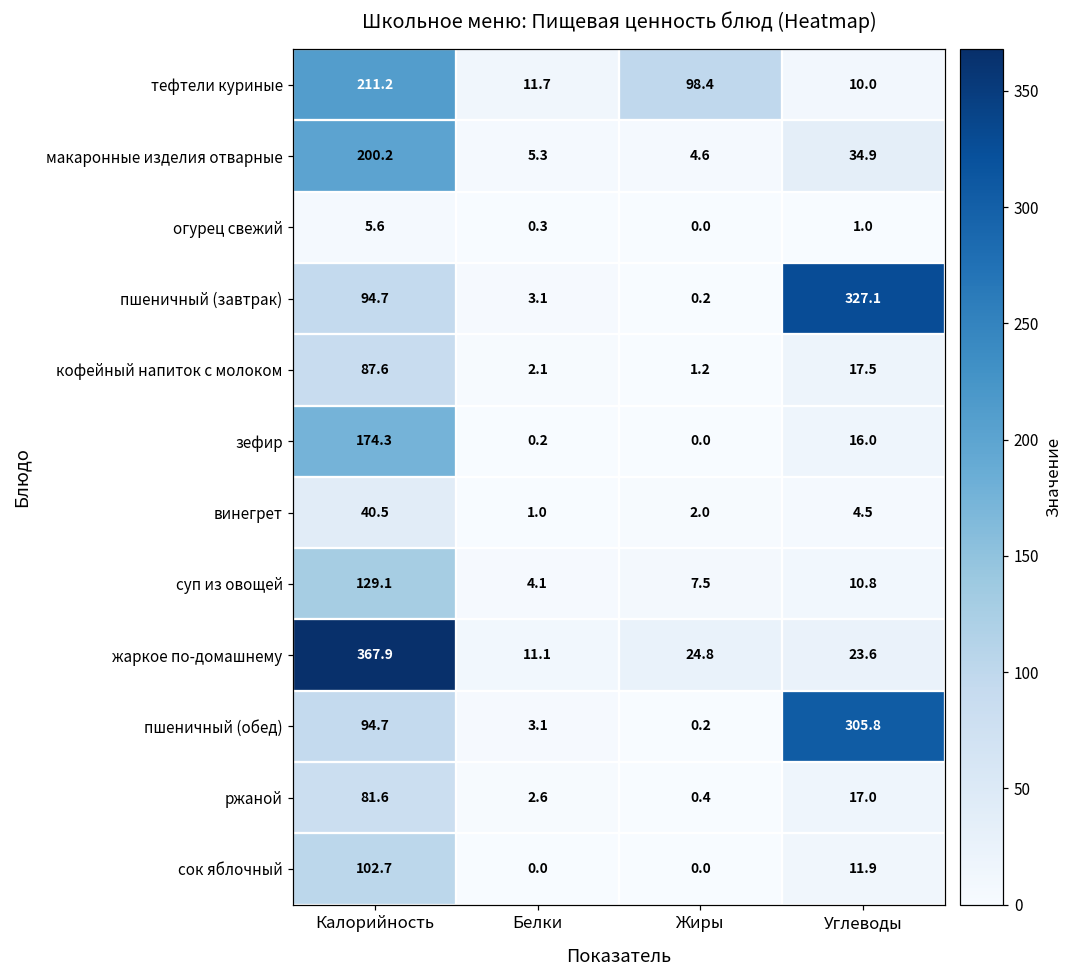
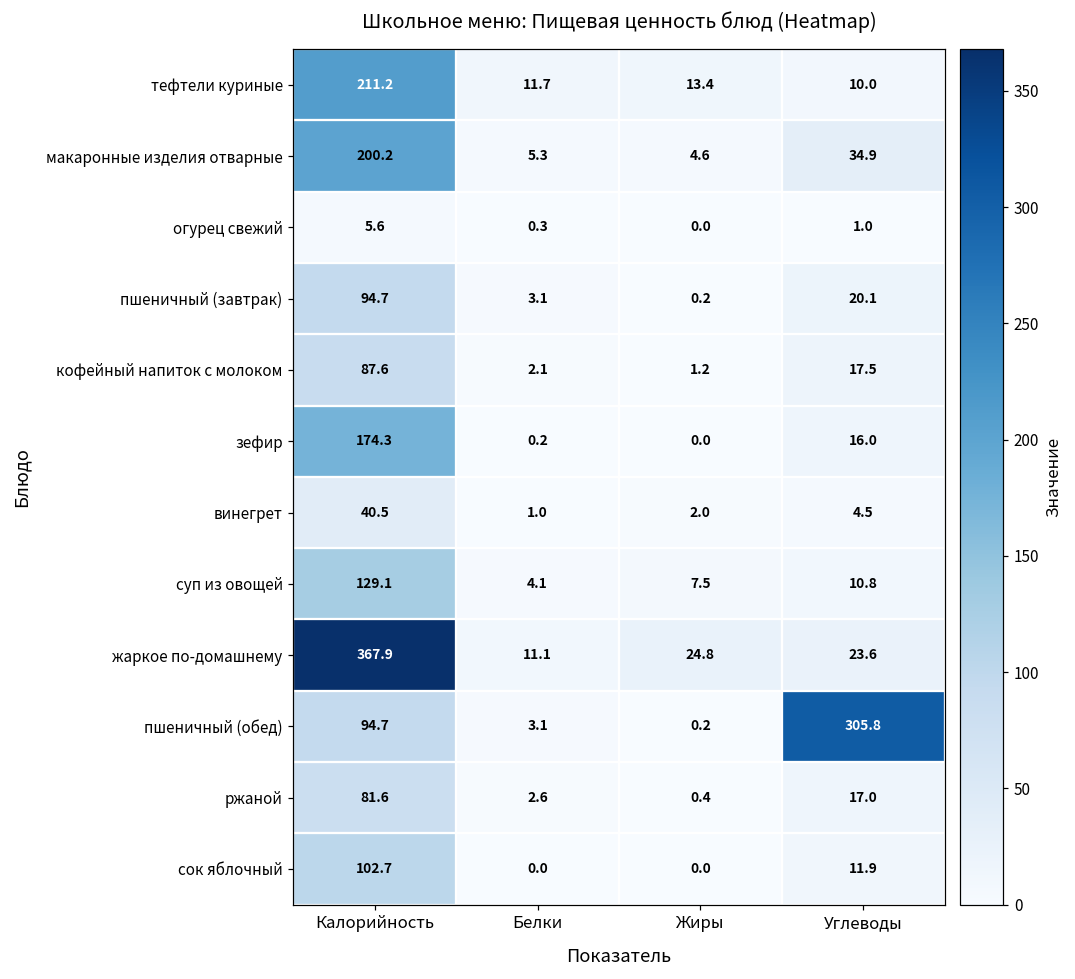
  {
    "тефтели куриные": {
      "Калорийность": 211.2,
      "Белки": 11.7,
-     "Жиры": 98.4,
+     "Жиры": 13.4,
      "Углеводы": 10.0
    },
    "макаронные изделия отварные": {
      "Калорийность": 200.2,
      "Белки": 5.3,
      "Жиры": 4.6,
      "Углеводы": 34.9
    },
    "огурец свежий": {
      "Калорийность": 5.6,
      "Белки": 0.3,
      "Жиры": 0.0,
      "Углеводы": 1.0
    },
    "пшеничный (завтрак)": {
      "Калорийность": 94.7,
      "Белки": 3.1,
      "Жиры": 0.2,
-     "Углеводы": 327.1
+     "Углеводы": 20.1
    },
    "кофейный напиток с молоком": {
      "Калорийность": 87.6,
      "Белки": 2.1,
      "Жиры": 1.2,
      "Углеводы": 17.5
    },
    "зефир": {
      "Калорийность": 174.3,
      "Белки": 0.2,
      "Жиры": 0.0,
      "Углеводы": 16.0
    },
    "винегрет": {
      "Калорийность": 40.5,
      "Белки": 1.0,
      "Жиры": 2.0,
      "Углеводы": 4.5
    },
    "суп из овощей": {
      "Калорийность": 129.1,
      "Белки": 4.1,
      "Жиры": 7.5,
      "Углеводы": 10.8
    },
    "жаркое по-домашнему": {
      "Калорийность": 367.9,
      "Белки": 11.1,
      "Жиры": 24.8,
      "Углеводы": 23.6
    },
    "пшеничный (обед)": {
      "Калорийность": 94.7,
      "Белки": 3.1,
      "Жиры": 0.2,
      "Углеводы": 305.8
    },
    "ржаной": {
      "Калорийность": 81.6,
      "Белки": 2.6,
      "Жиры": 0.4,
      "Углеводы": 17.0
    },
    "сок яблочный": {
      "Калорийность": 102.7,
      "Белки": 0.0,
      "Жиры": 0.0,
      "Углеводы": 11.9
    }
  }
